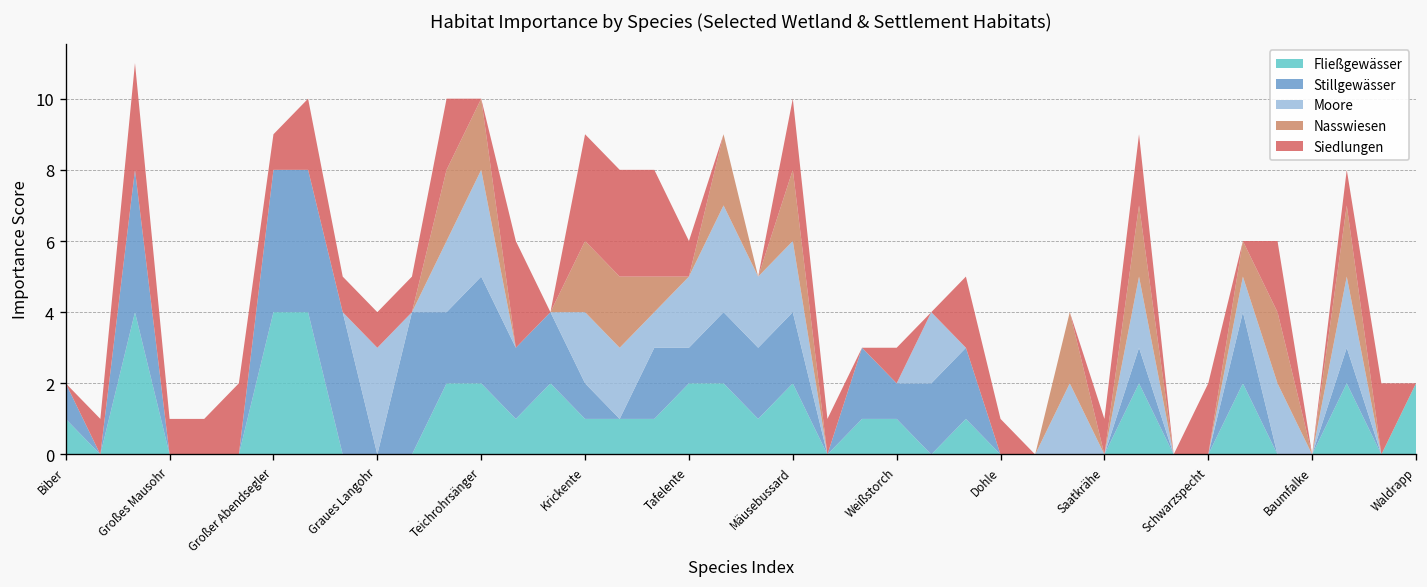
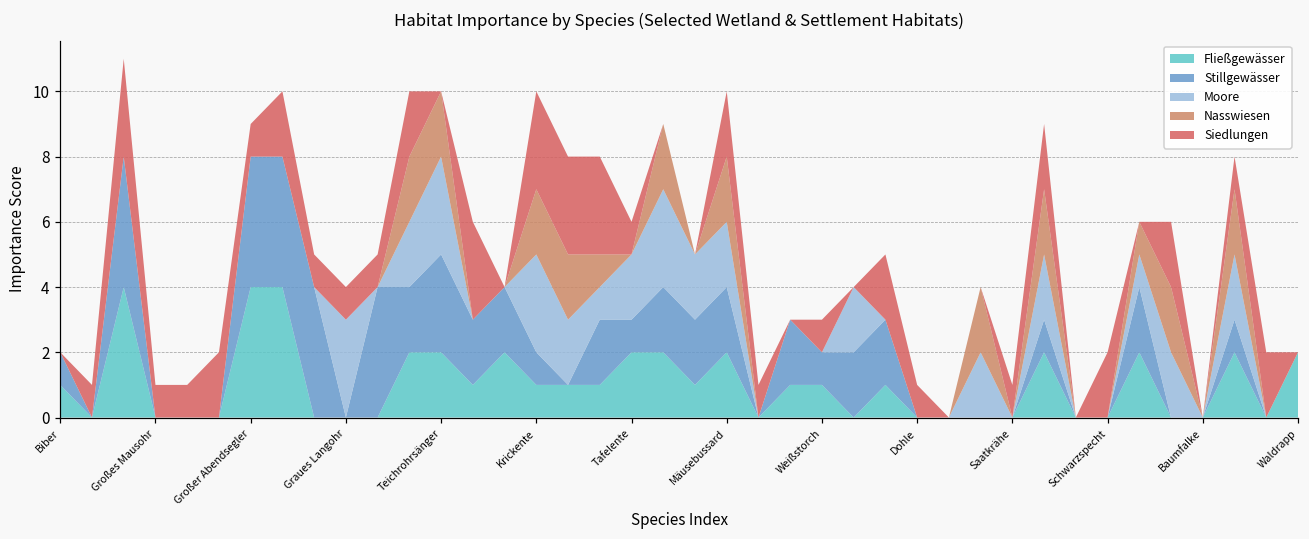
  {
    "Moore": {
      "Teichrohrsänger": 3,
-     "Krickente": 2,
+     "Krickente": 3,
      "Mäusebussard": 2
    }
  }
